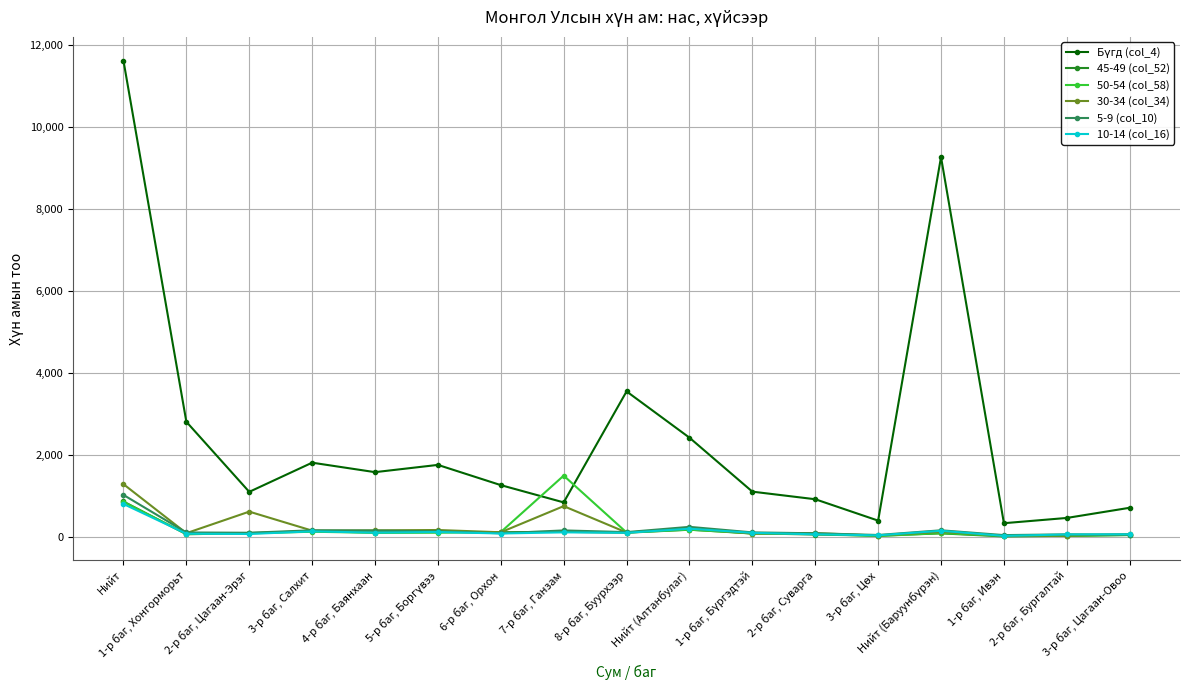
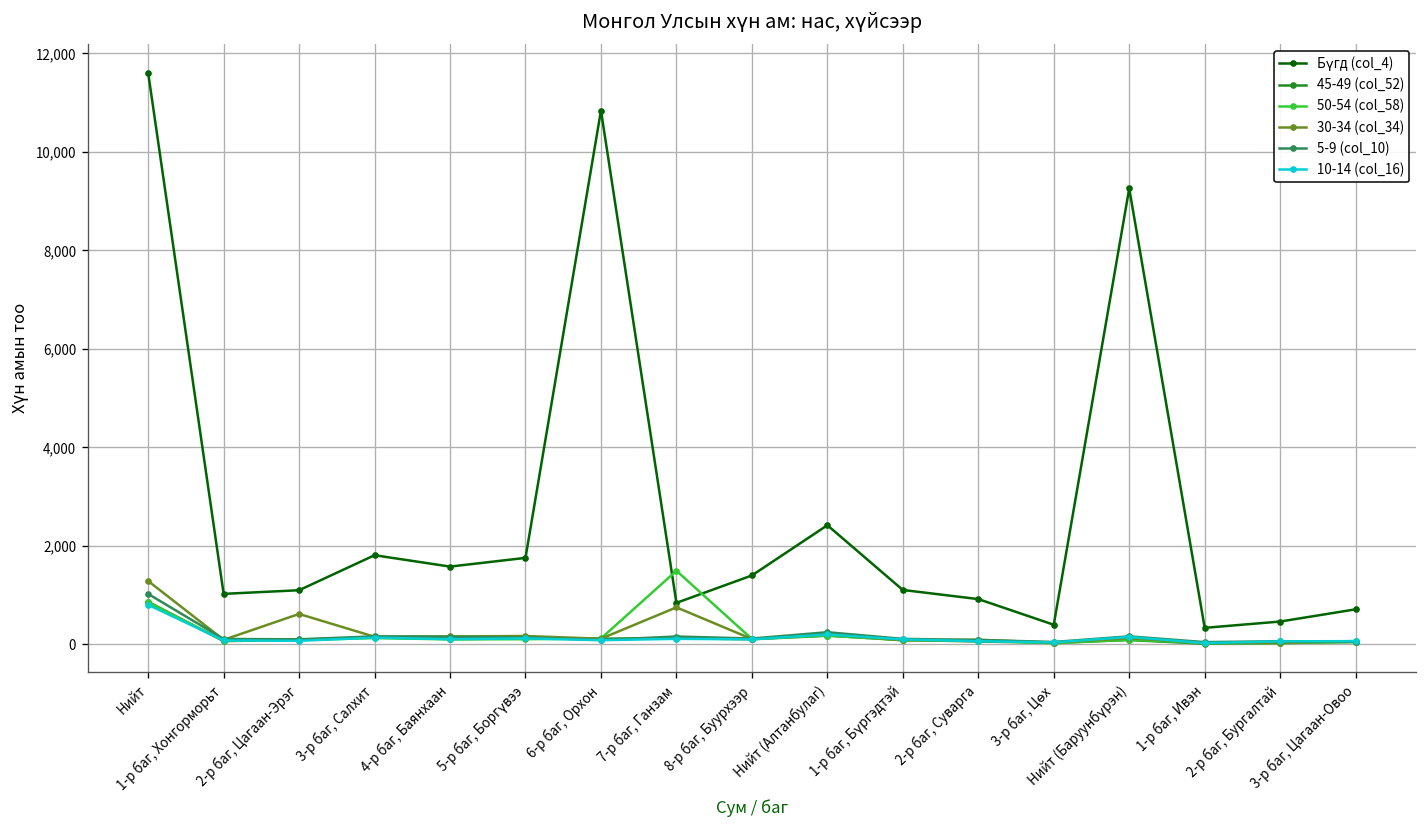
  {
    "Бүгд (col_4)": {
      "Нийт": "11,600",
-     "1-р баг, Хонгорморьт": "2,800",
+     "1-р баг, Хонгорморьт": "1,000",
      "2-р баг, Цагаан-Эрэг": "1,100",
      "3-р баг, Салхит": "1,800",
      "4-р баг, Баянхаан": "1,600",
      "5-р баг, Боргүвээ": "1,800",
-     "6-р баг, Орхон": "1,300",
+     "6-р баг, Орхон": "10,800",
      "7-р баг, Ганзам": "800",
-     "8-р баг, Буурхээр": "3,500",
+     "8-р баг, Буурхээр": "1,400",
      "Нийт (Алтанбулаг)": "2,400",
      "1-р баг, Бүргэдтэй": "1,100",
      "2-р баг, Суварга": "900",
      "3-р баг, Цөх": "400",
      "Нийт (Баруунбүрэн)": "9,300",
      "1-р баг, Ивэн": "300",
      "2-р баг, Бургалтай": "500",
      "3-р баг, Цагаан-Овоо": "700"
    },
    "50-54 (col_58)": {
      "7-р баг, Ганзам": "1,500"
    },
    "30-34 (col_34)": {
      "Нийт": "1,300",
      "2-р баг, Цагаан-Эрэг": "600",
      "7-р баг, Ганзам": "800"
    }
  }
